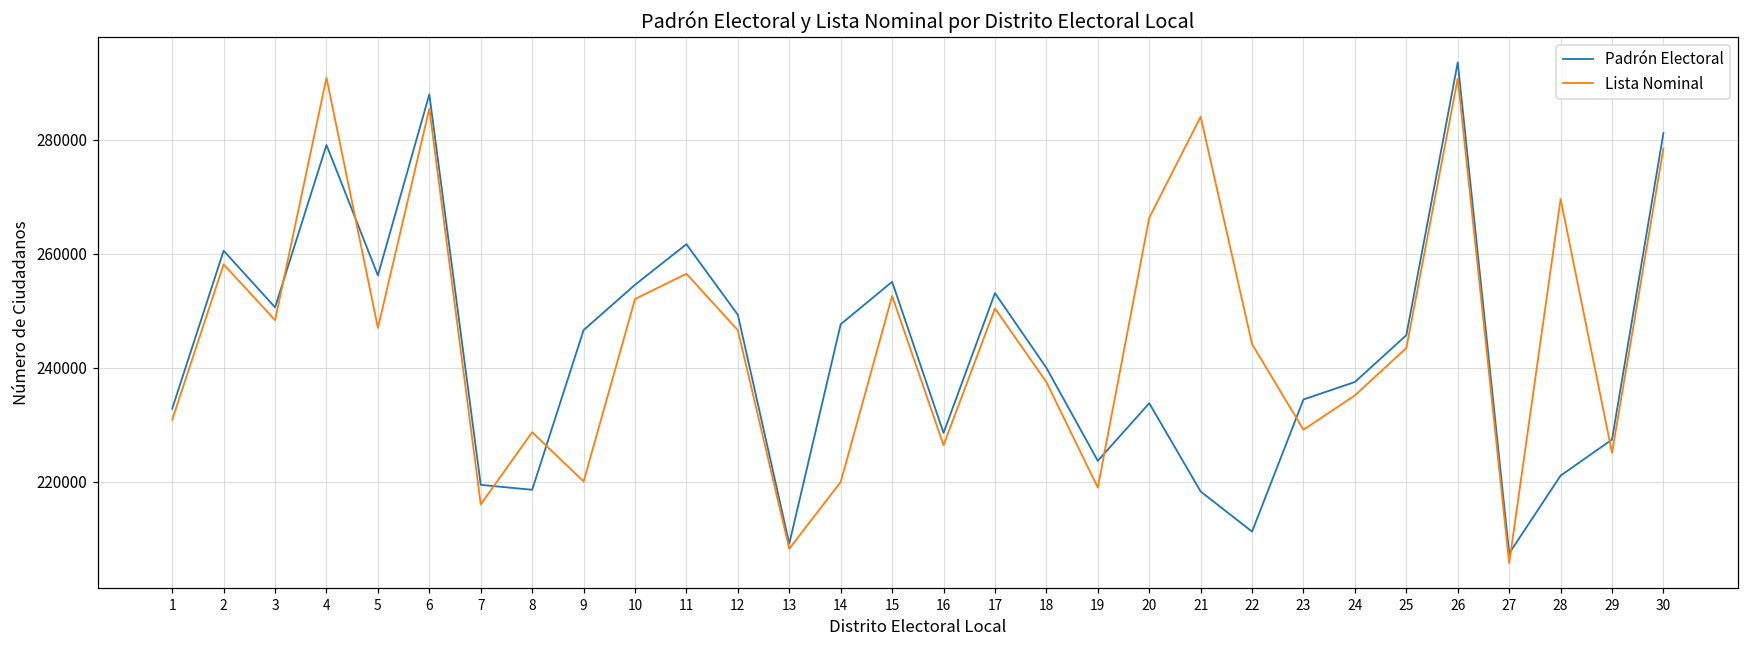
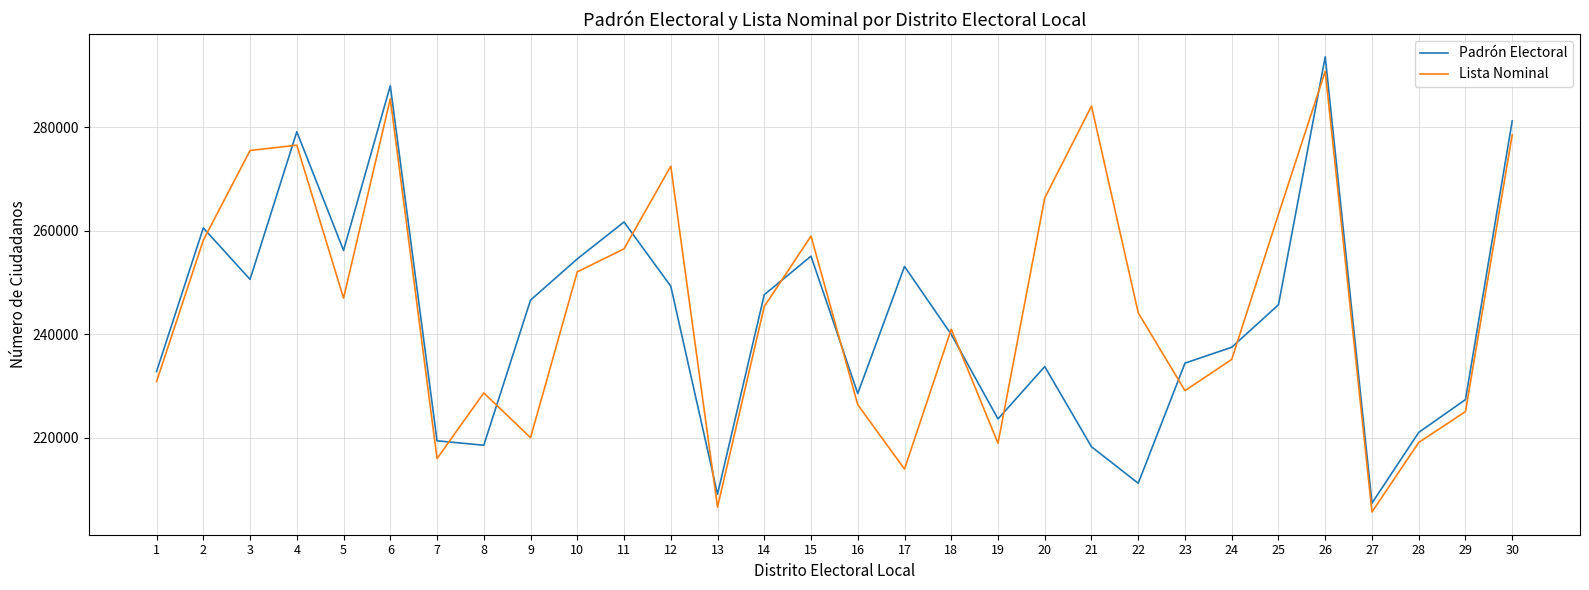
  {
    "Padrón Electoral": {
      "1": 233000,
      "2": 261000,
      "3": 251000,
      "4": 279000,
      "5": 256000,
      "6": 288000,
      "7": 219000,
      "8": 219000,
      "9": 247000,
      "10": 255000,
      "11": 262000,
      "12": 249000,
      "13": 209000,
      "14": 248000,
      "15": 255000,
      "16": 229000,
      "17": 253000,
      "18": 240000,
      "19": 224000,
      "20": 234000,
      "21": 218000,
      "22": 211000,
      "23": 234000,
      "24": 238000,
      "25": 246000,
      "26": 294000,
      "27": 207000,
      "28": 221000,
      "29": 227000,
      "30": 281000
    },
    "Lista Nominal": {
      "1": 231000,
      "2": 258000,
-     "3": 248000,
-     "4": 291000,
+     "3": 275000,
+     "4": 276000,
      "5": 247000,
      "6": 285000,
      "7": 216000,
      "8": 229000,
      "9": 220000,
      "10": 252000,
      "11": 256000,
-     "12": 247000,
-     "13": 208000,
-     "14": 220000,
-     "15": 253000,
+     "12": 272000,
+     "13": 207000,
+     "14": 245000,
+     "15": 259000,
      "16": 226000,
-     "17": 250000,
-     "18": 237000,
+     "17": 214000,
+     "18": 241000,
      "19": 219000,
      "20": 266000,
      "21": 284000,
      "22": 244000,
      "23": 229000,
      "24": 235000,
-     "25": 243000,
+     "25": 263000,
      "26": 291000,
      "27": 206000,
-     "28": 270000,
+     "28": 219000,
      "29": 225000,
      "30": 278000
    }
  }
